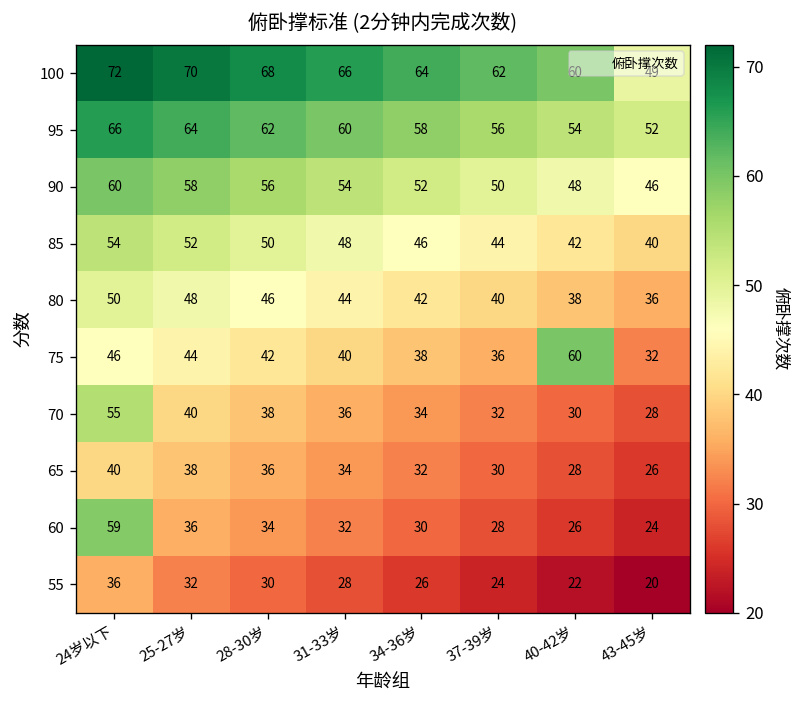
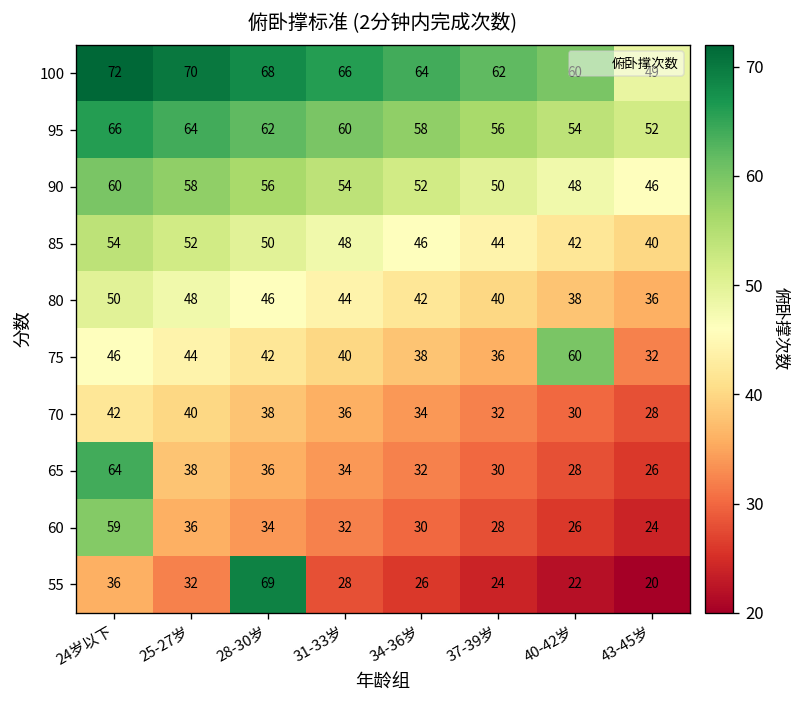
  {
    "100": {
      "24岁以下": 72,
      "25-27岁": 70,
      "28-30岁": 68,
      "31-33岁": 66,
      "34-36岁": 64,
      "37-39岁": 62
    },
    "95": {
      "24岁以下": 66,
      "25-27岁": 64,
      "28-30岁": 62,
      "31-33岁": 60,
      "34-36岁": 58,
      "37-39岁": 56,
      "40-42岁": 54,
      "43-45岁": 52
    },
    "90": {
      "24岁以下": 60,
      "25-27岁": 58,
      "28-30岁": 56,
      "31-33岁": 54,
      "34-36岁": 52,
      "37-39岁": 50,
      "40-42岁": 48,
      "43-45岁": 46
    },
    "85": {
      "24岁以下": 54,
      "25-27岁": 52,
      "28-30岁": 50,
      "31-33岁": 48,
      "34-36岁": 46,
      "37-39岁": 44,
      "40-42岁": 42,
      "43-45岁": 40
    },
    "80": {
      "24岁以下": 50,
      "25-27岁": 48,
      "28-30岁": 46,
      "31-33岁": 44,
      "34-36岁": 42,
      "37-39岁": 40,
      "40-42岁": 38,
      "43-45岁": 36
    },
    "75": {
      "24岁以下": 46,
      "25-27岁": 44,
      "28-30岁": 42,
      "31-33岁": 40,
      "34-36岁": 38,
      "37-39岁": 36,
      "40-42岁": 60,
      "43-45岁": 32
    },
    "70": {
-     "24岁以下": 55,
+     "24岁以下": 42,
      "25-27岁": 40,
      "28-30岁": 38,
      "31-33岁": 36,
      "34-36岁": 34,
      "37-39岁": 32,
      "40-42岁": 30,
      "43-45岁": 28
    },
    "65": {
-     "24岁以下": 40,
+     "24岁以下": 64,
      "25-27岁": 38,
      "28-30岁": 36,
      "31-33岁": 34,
      "34-36岁": 32,
      "37-39岁": 30,
      "40-42岁": 28,
      "43-45岁": 26
    },
    "60": {
      "24岁以下": 59,
      "25-27岁": 36,
      "28-30岁": 34,
      "31-33岁": 32,
      "34-36岁": 30,
      "37-39岁": 28,
      "40-42岁": 26,
      "43-45岁": 24
    },
    "55": {
      "24岁以下": 36,
      "25-27岁": 32,
-     "28-30岁": 30,
+     "28-30岁": 69,
      "31-33岁": 28,
      "34-36岁": 26,
      "37-39岁": 24,
      "40-42岁": 22,
      "43-45岁": 20
    }
  }
